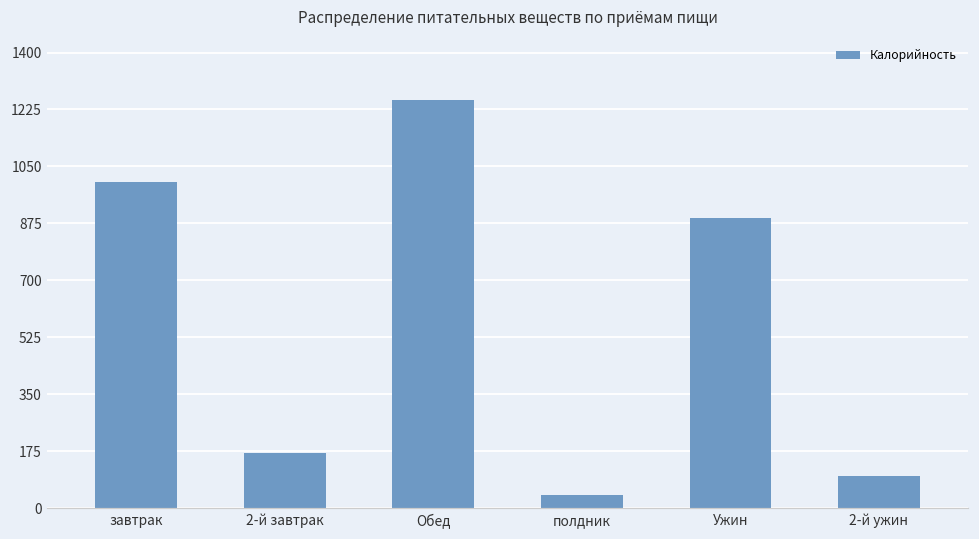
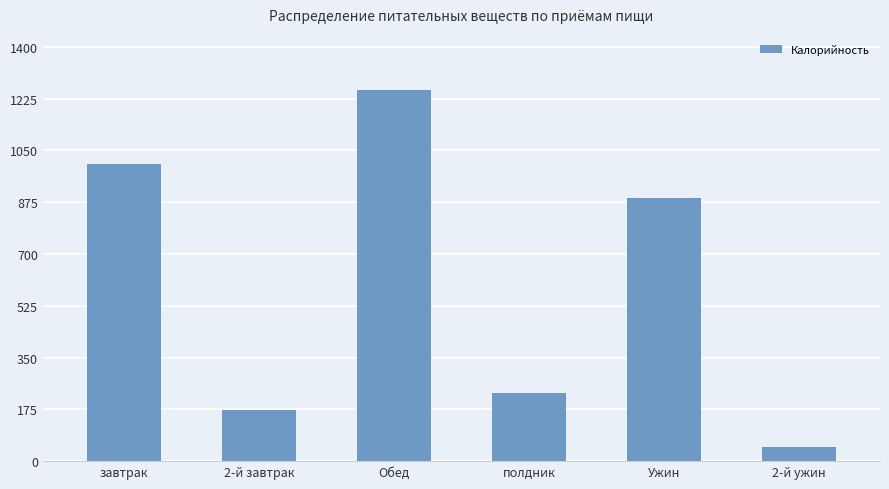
  {
    "завтрак": 1000,
    "2-й завтрак": 170,
    "Обед": 1260,
-   "полдник": 40,
+   "полдник": 230,
    "Ужин": 890,
-   "2-й ужин": 100
+   "2-й ужин": 50
  }
